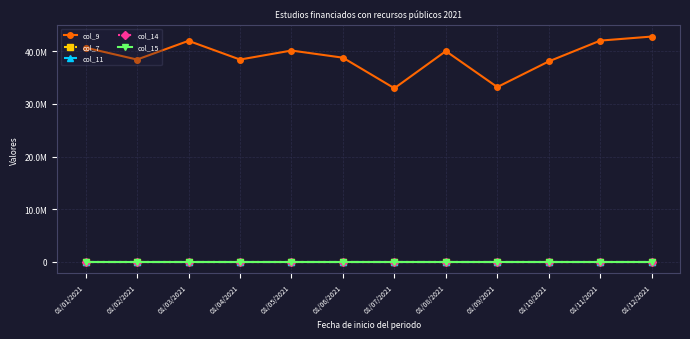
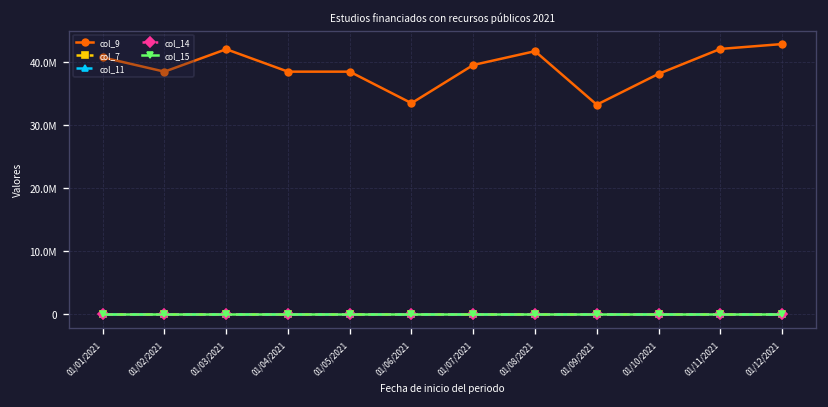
  {
    "col_9": {
      "01/03/2021": 42000000,
      "01/04/2021": 38000000,
-     "01/05/2021": 40000000,
-     "01/06/2021": 39000000,
-     "01/07/2021": 33000000,
-     "01/08/2021": 40000000,
+     "01/05/2021": 38000000,
+     "01/06/2021": 33000000,
+     "01/07/2021": 39000000,
+     "01/08/2021": 42000000,
      "01/09/2021": 33000000,
      "01/10/2021": 38000000,
      "01/11/2021": 42000000,
      "01/12/2021": 43000000
    },
    "col_15": {
      "01/01/2021": 0,
      "01/02/2021": 0,
      "01/03/2021": 0,
      "01/04/2021": 0,
      "01/05/2021": 0,
      "01/06/2021": 0,
      "01/07/2021": 0,
      "01/08/2021": 0,
      "01/09/2021": 0,
      "01/10/2021": 0,
      "01/11/2021": 0,
      "01/12/2021": 0
    }
  }
